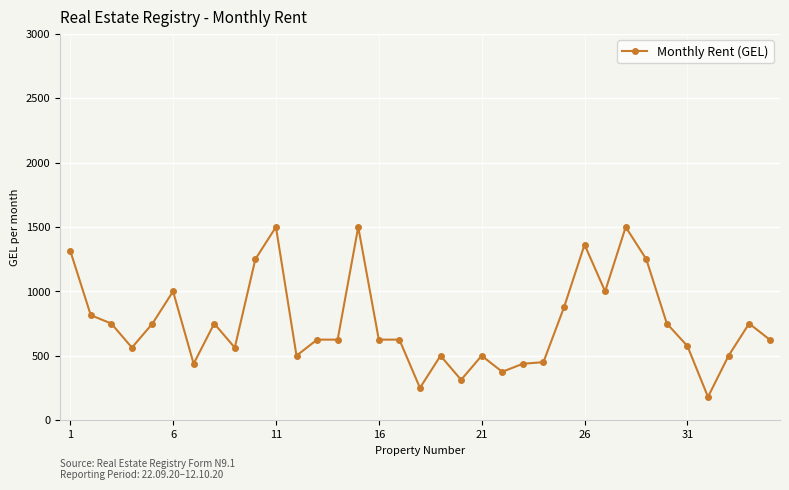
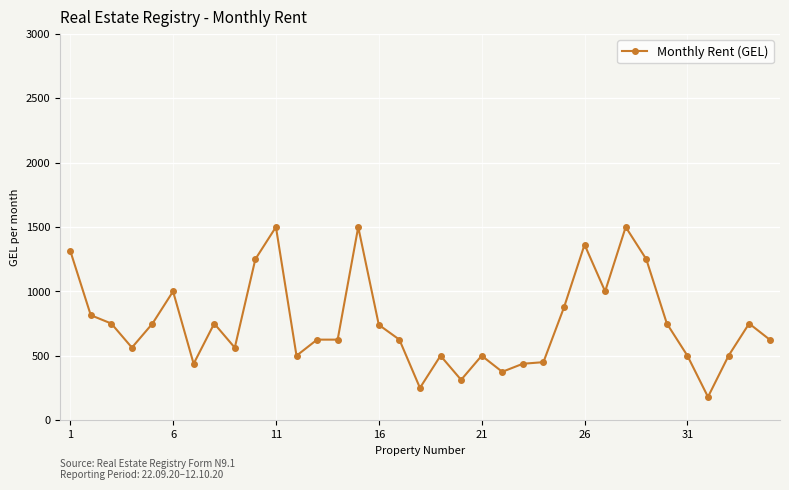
  {
    "1": 1320,
    "6": 1000,
    "11": 1500,
-   "16": 630,
+   "16": 740,
    "21": 500,
    "26": 1360,
-   "31": 580
+   "31": 500
  }
